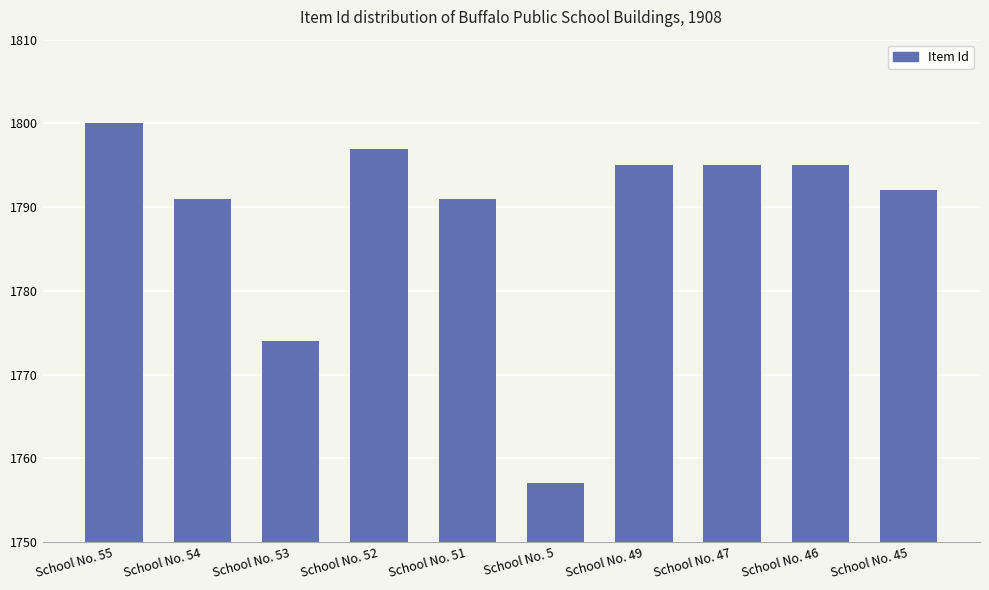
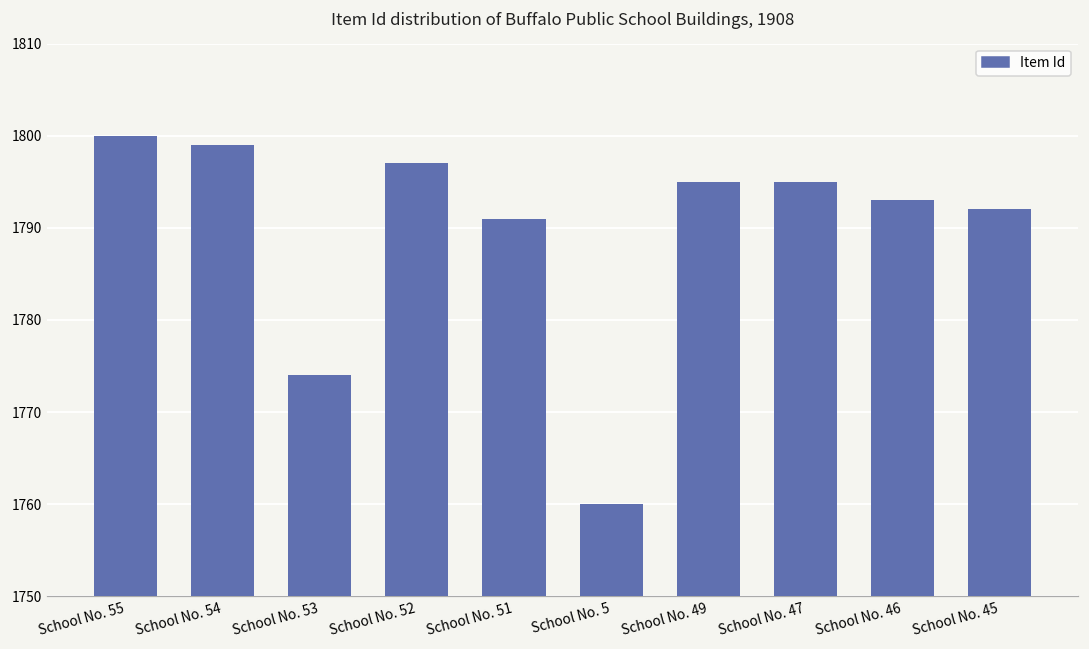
  {
    "School No. 55": 1800,
-   "School No. 54": 1791,
+   "School No. 54": 1799,
    "School No. 53": 1774,
    "School No. 52": 1797,
    "School No. 51": 1791,
-   "School No. 5": 1757,
+   "School No. 5": 1760,
    "School No. 49": 1795,
    "School No. 47": 1795,
-   "School No. 46": 1795,
+   "School No. 46": 1793,
    "School No. 45": 1792
  }
